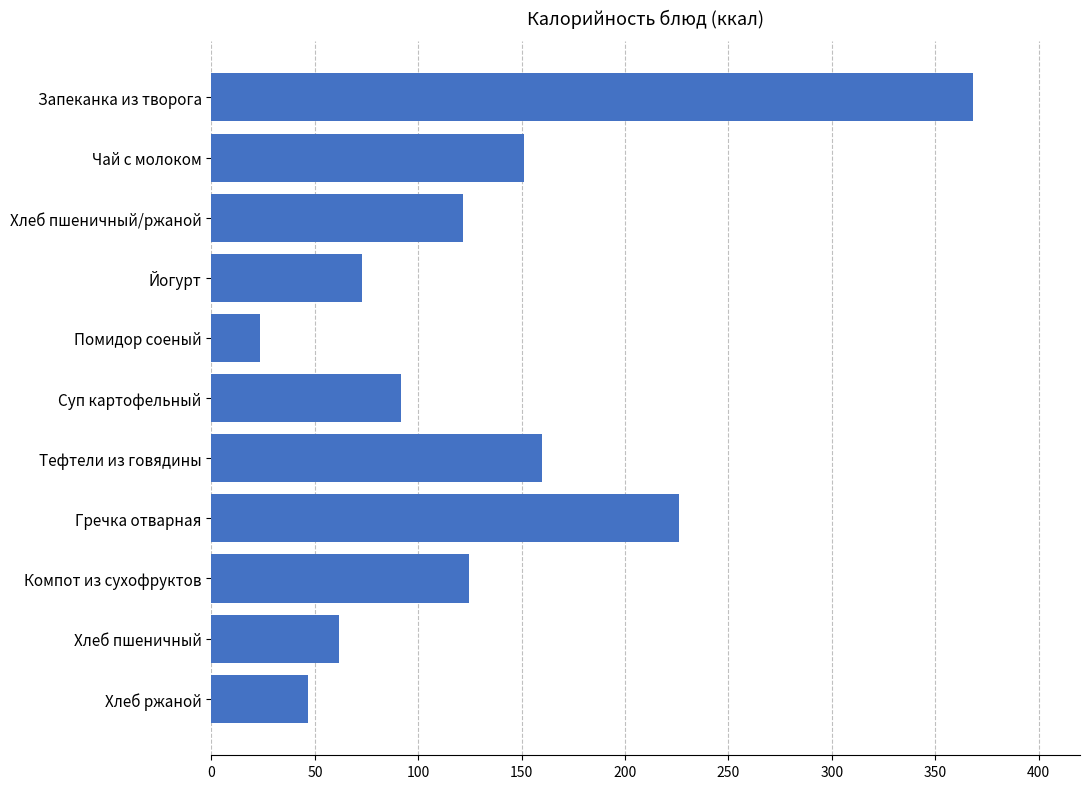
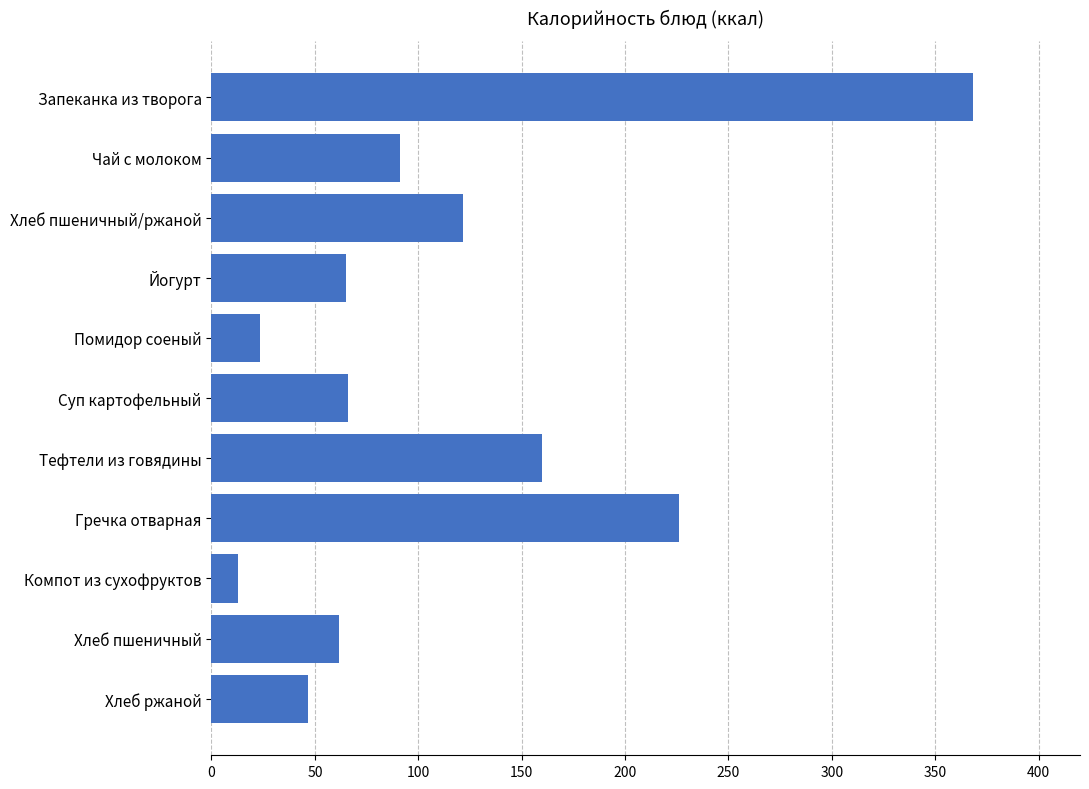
  {
    "Запеканка из творога": 368,
-   "Чай с молоком": 151,
+   "Чай с молоком": 91,
    "Хлеб пшеничный/ржаной": 122,
-   "Йогурт": 73,
+   "Йогурт": 65,
    "Помидор соеный": 24,
-   "Суп картофельный": 92,
+   "Суп картофельный": 66,
    "Тефтели из говядины": 160,
    "Гречка отварная": 226,
-   "Компот из сухофруктов": 124,
+   "Компот из сухофруктов": 13,
    "Хлеб пшеничный": 62,
    "Хлеб ржаной": 46
  }
